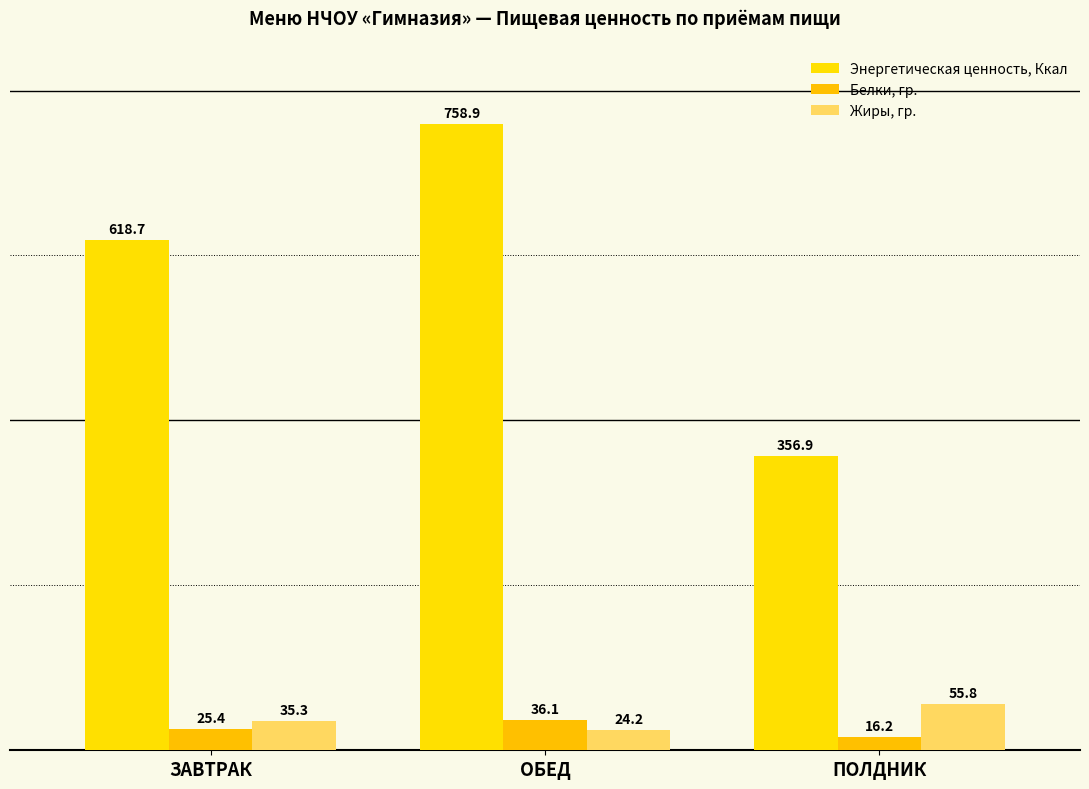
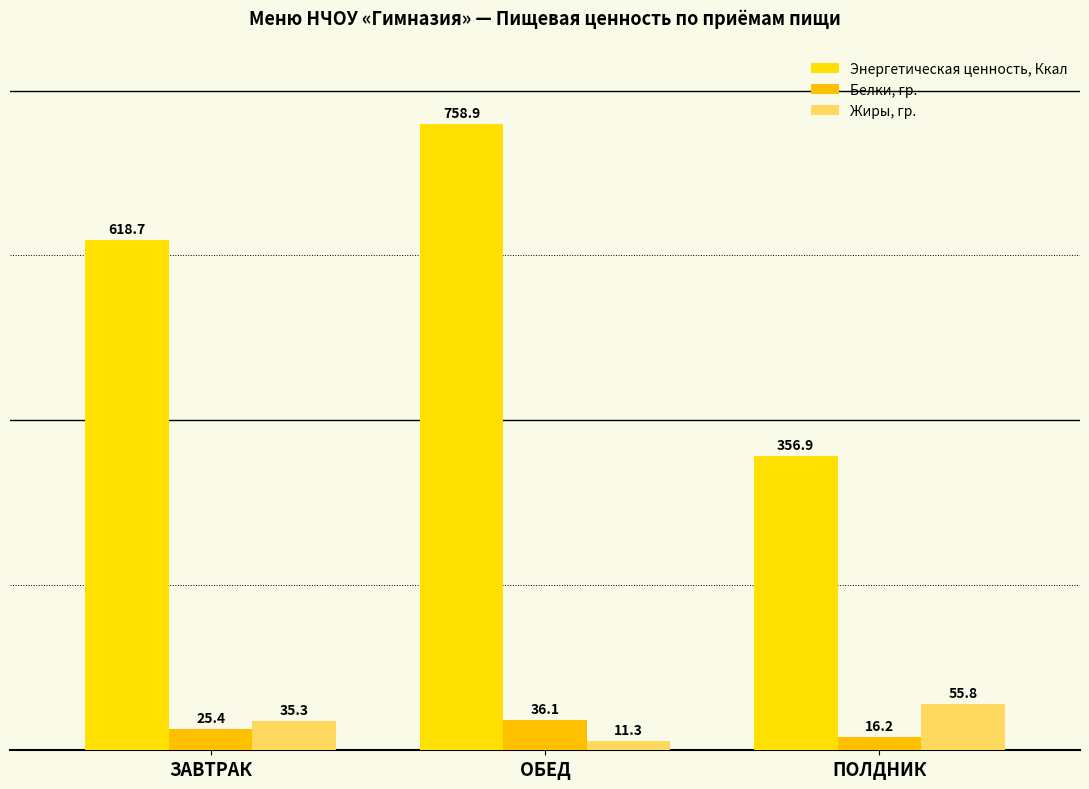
  {
    "Жиры, гр.": {
      "ЗАВТРАК": 35.3,
-     "ОБЕД": 24.2,
+     "ОБЕД": 11.3,
      "ПОЛДНИК": 55.8
    }
  }
